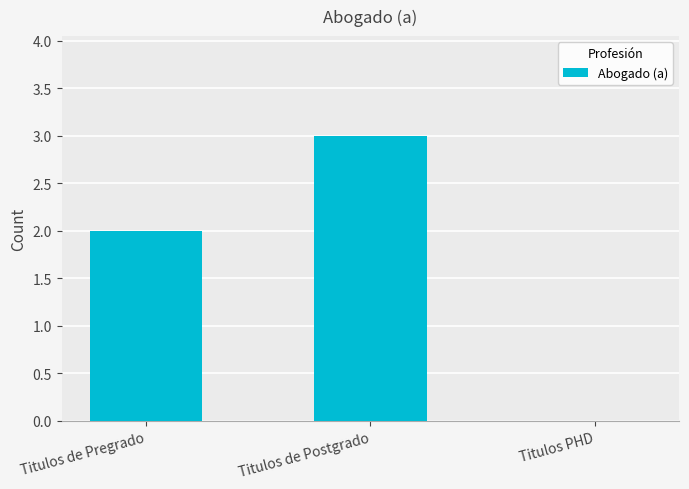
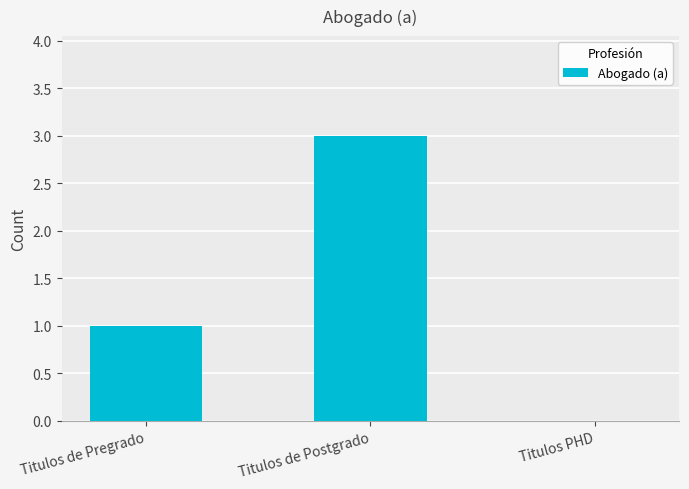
  {
-   "Titulos de Pregrado": 2,
+   "Titulos de Pregrado": 1,
    "Titulos de Postgrado": 3,
    "Titulos PHD": 0
  }
